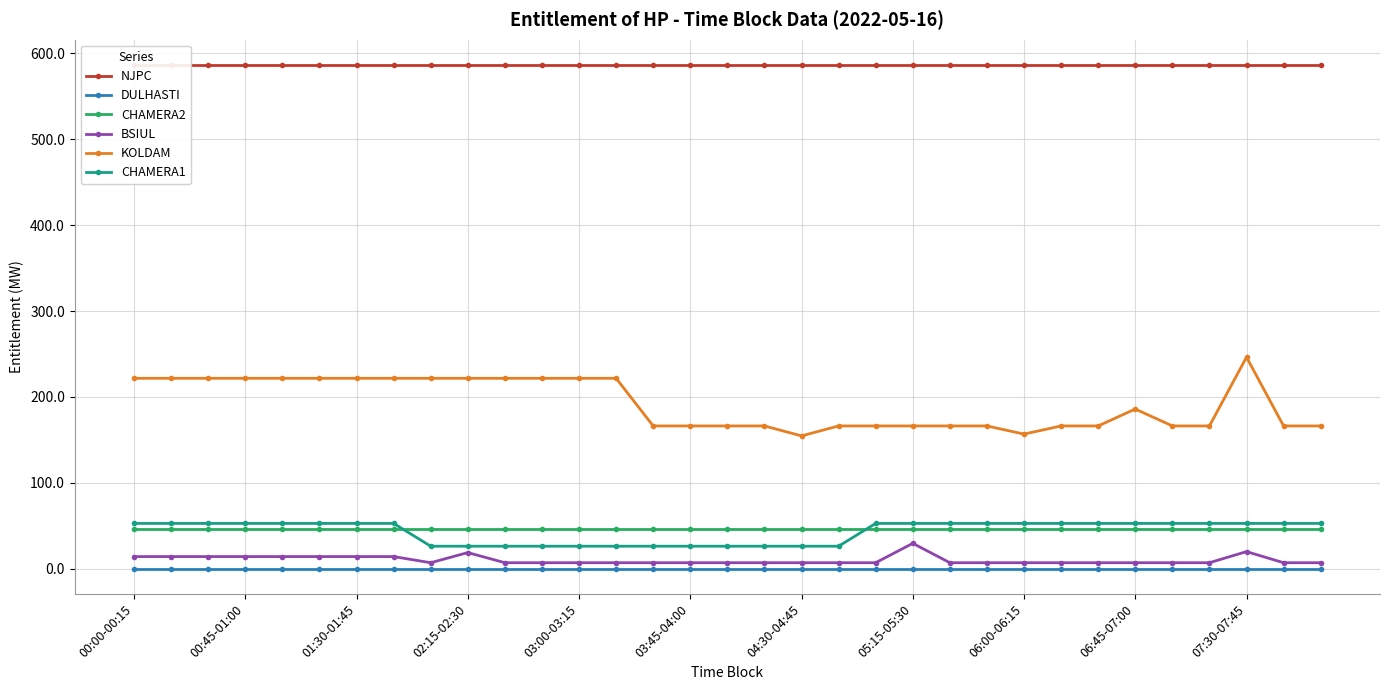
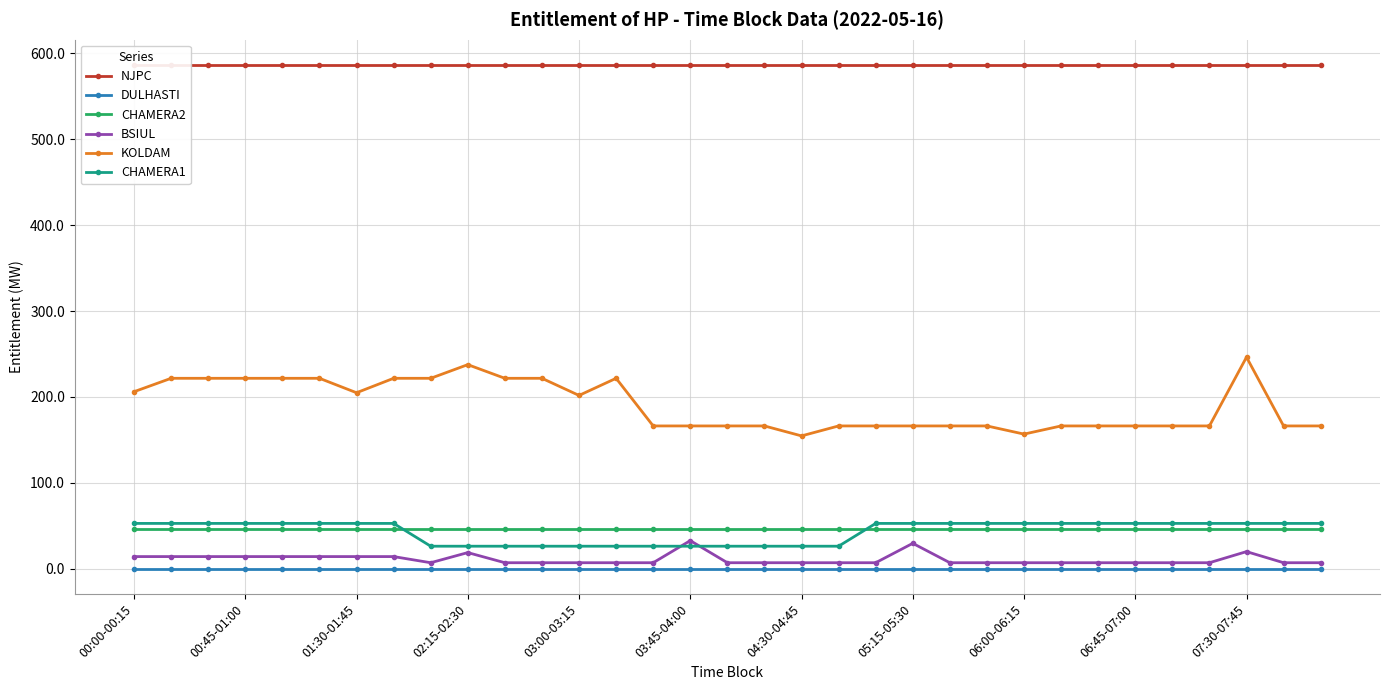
  {
    "NJPC": {
      "00:45-01:00": 590,
      "01:30-01:45": 590,
      "02:15-02:30": 590,
      "03:00-03:15": 590,
      "03:45-04:00": 590,
      "04:30-04:45": 590,
      "05:15-05:30": 590,
      "06:00-06:15": 590,
      "06:45-07:00": 590,
      "07:30-07:45": 590
    },
    "DULHASTI": {
      "00:00-00:15": 0,
      "00:45-01:00": 0,
      "01:30-01:45": 0,
      "02:15-02:30": 0,
      "03:00-03:15": 0,
      "03:45-04:00": 0,
      "04:30-04:45": 0,
      "05:15-05:30": 0,
      "06:00-06:15": 0,
      "06:45-07:00": 0,
      "07:30-07:45": 0
    },
    "BSIUL": {
      "00:00-00:15": 10,
      "00:45-01:00": 10,
      "01:30-01:45": 10,
      "02:15-02:30": 20,
      "03:00-03:15": 10,
-     "03:45-04:00": 10,
+     "03:45-04:00": 30,
      "04:30-04:45": 10,
      "05:15-05:30": 30,
      "06:00-06:15": 10,
      "06:45-07:00": 10,
      "07:30-07:45": 20
    },
    "KOLDAM": {
-     "00:00-00:15": 220,
+     "00:00-00:15": 210,
      "00:45-01:00": 220,
-     "01:30-01:45": 220,
-     "02:15-02:30": 220,
-     "03:00-03:15": 220,
+     "01:30-01:45": 200,
+     "02:15-02:30": 240,
+     "03:00-03:15": 200,
      "03:45-04:00": 170,
      "04:30-04:45": 150,
      "05:15-05:30": 170,
      "06:00-06:15": 160,
-     "06:45-07:00": 190,
+     "06:45-07:00": 170,
      "07:30-07:45": 250
    }
  }
